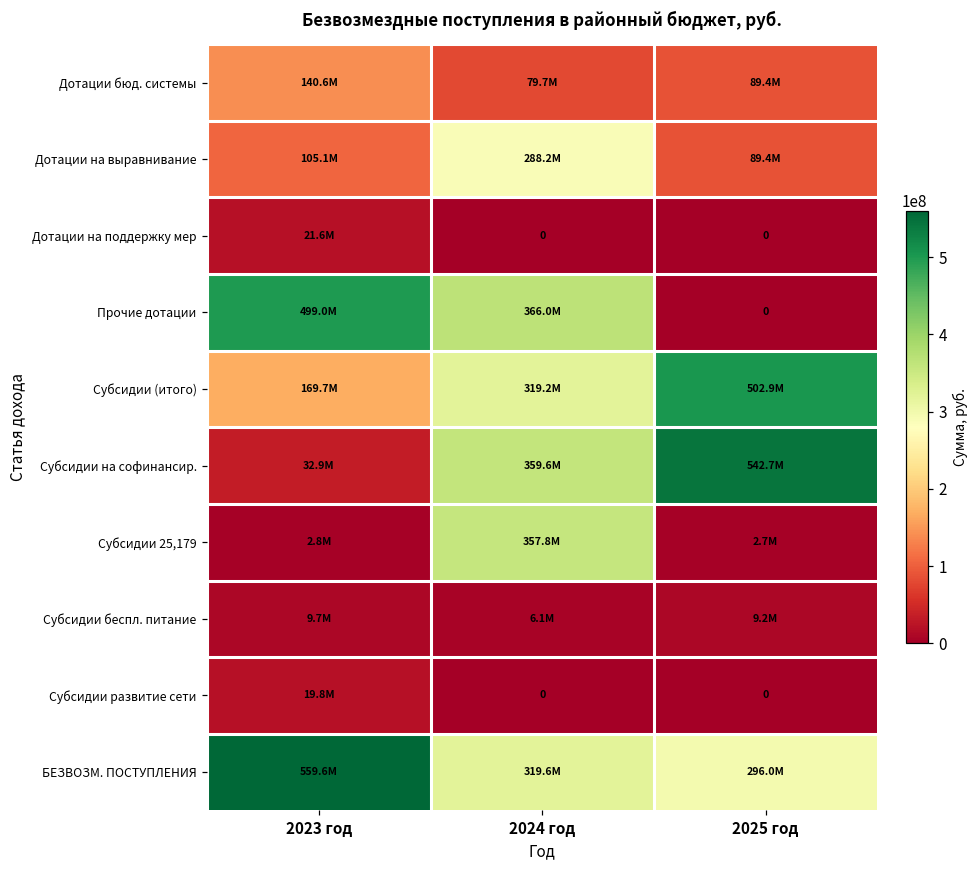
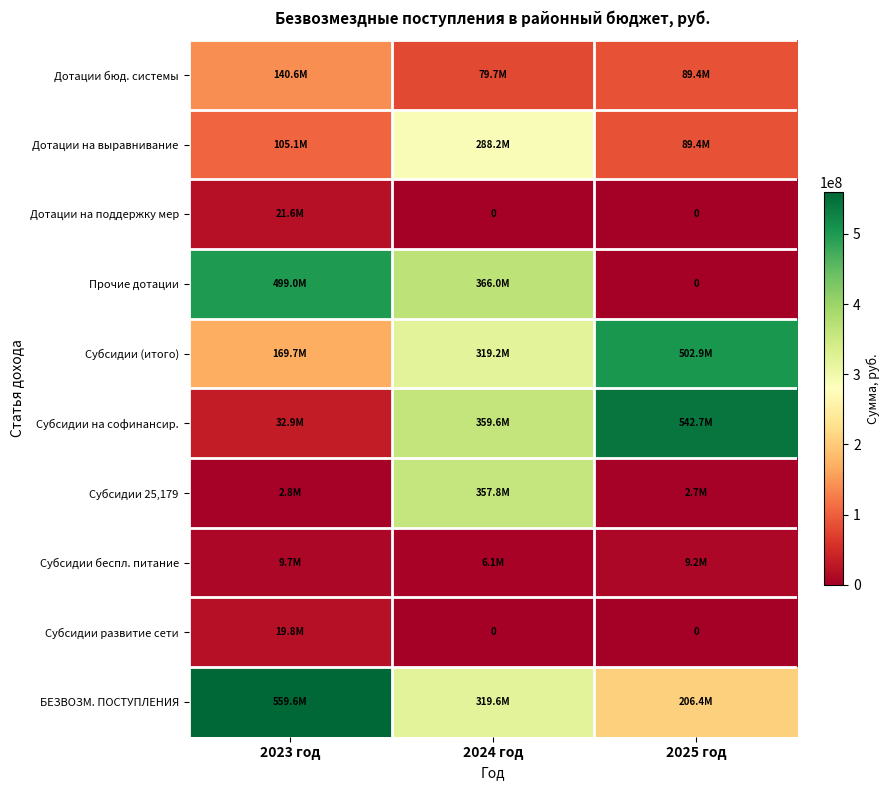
  {
    "Дотации бюд. системы": {
      "2023 год": "140.6M",
      "2024 год": "79.7M",
      "2025 год": "89.4M"
    },
    "Дотации на выравнивание": {
      "2023 год": "105.1M",
      "2024 год": "288.2M",
      "2025 год": "89.4M"
    },
    "Дотации на поддержку мер": {
      "2023 год": "21.6M",
      "2024 год": "0",
      "2025 год": "0"
    },
    "Прочие дотации": {
      "2023 год": "499.0M",
      "2024 год": "366.0M",
      "2025 год": "0"
    },
    "Субсидии (итого)": {
      "2023 год": "169.7M",
      "2024 год": "319.2M",
      "2025 год": "502.9M"
    },
    "Субсидии на софинансир.": {
      "2023 год": "32.9M",
      "2024 год": "359.6M",
      "2025 год": "542.7M"
    },
    "Субсидии 25,179": {
      "2023 год": "2.8M",
      "2024 год": "357.8M",
      "2025 год": "2.7M"
    },
    "Субсидии беспл. питание": {
      "2023 год": "9.7M",
      "2024 год": "6.1M",
      "2025 год": "9.2M"
    },
    "Субсидии развитие сети": {
      "2023 год": "19.8M",
      "2024 год": "0",
      "2025 год": "0"
    },
    "БЕЗВОЗМ. ПОСТУПЛЕНИЯ": {
      "2023 год": "559.6M",
      "2024 год": "319.6M",
-     "2025 год": "296.0M"
+     "2025 год": "206.4M"
    }
  }
